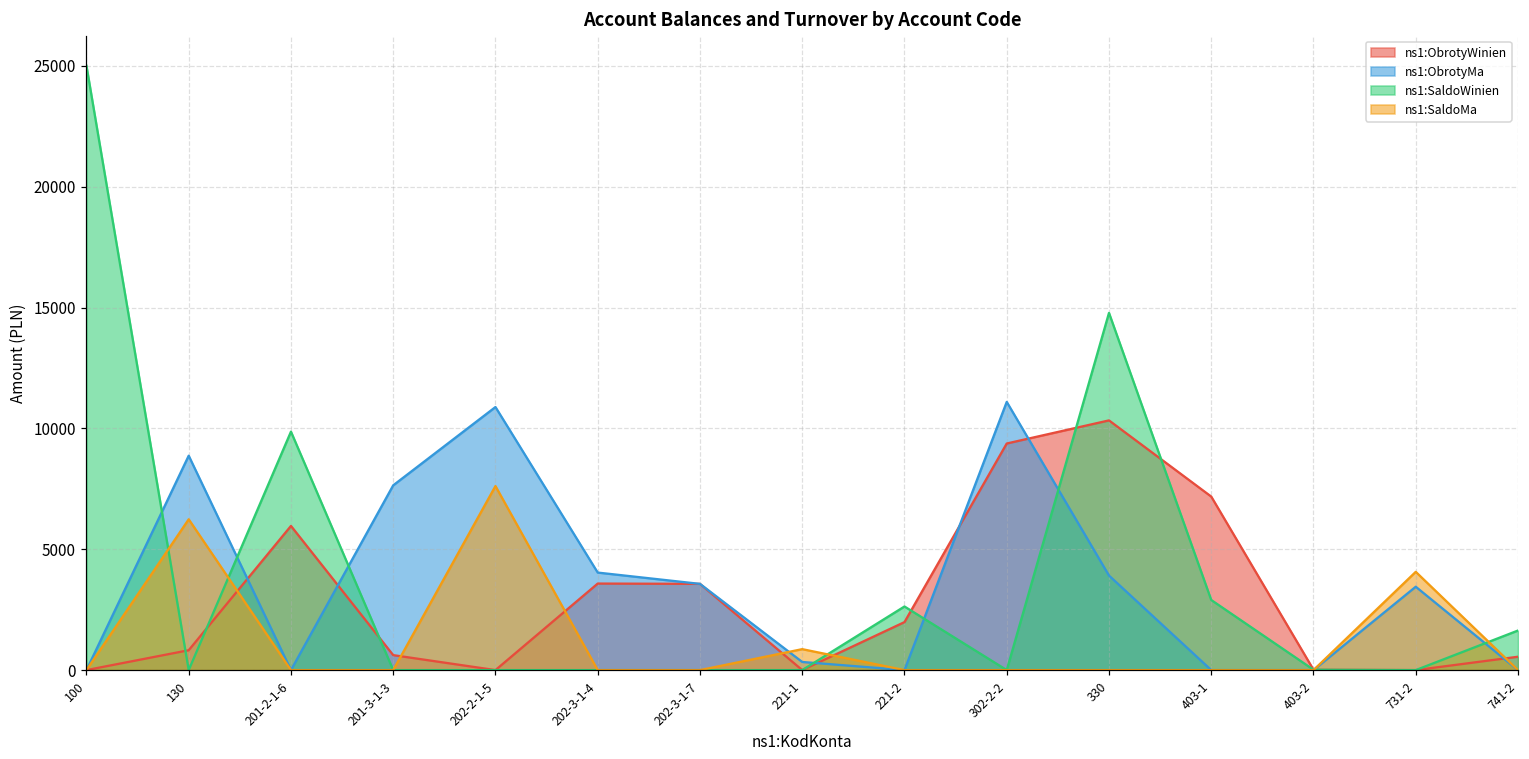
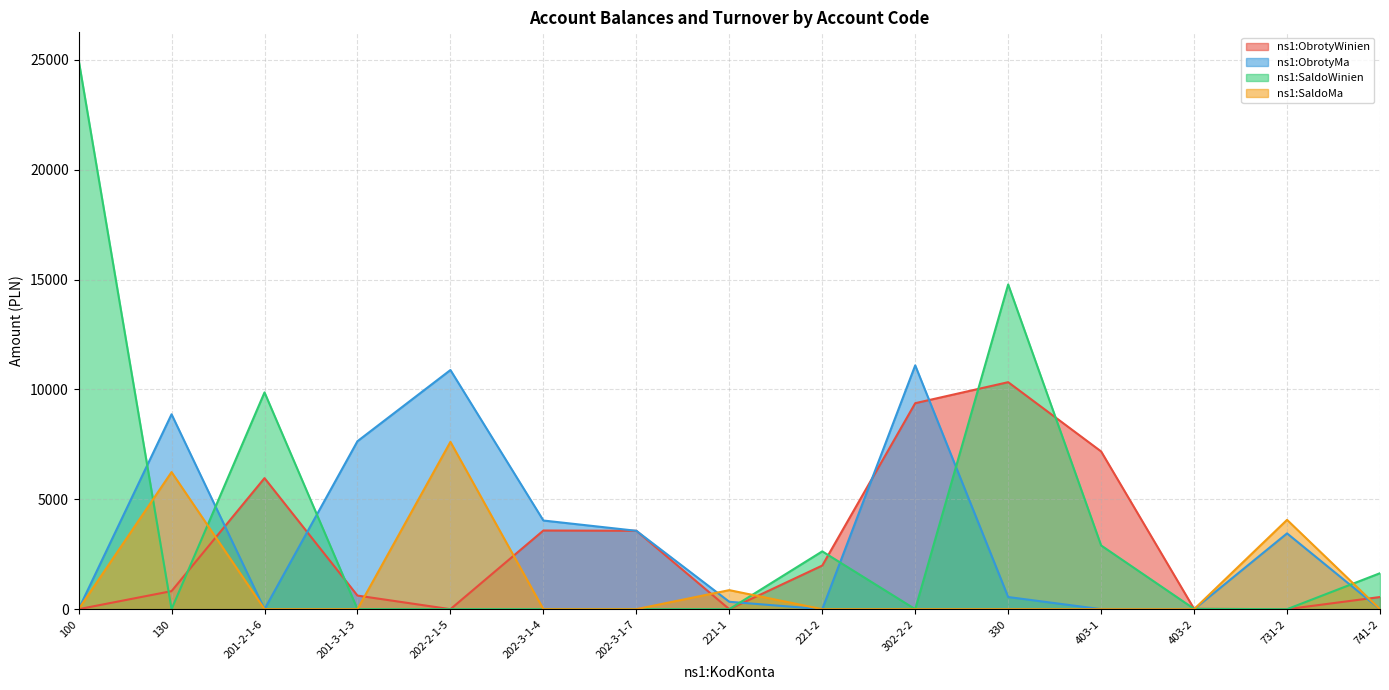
  {
    "ns1:ObrotyWinien": {
      "130": 800,
      "201-2-1-6": 6000,
      "201-3-1-3": 600,
      "202-3-1-4": 3600,
      "221-2": 2000,
      "302-2-2": 9400,
      "330": 10300,
      "403-1": 7200,
      "741-2": 600
    },
    "ns1:ObrotyMa": {
      "130": 8900,
      "201-3-1-3": 7600,
      "202-2-1-5": 10900,
      "202-3-1-4": 4000,
      "221-1": 300,
      "302-2-2": 11100,
-     "330": 3900,
+     "330": 600,
      "731-2": 3400
    },
    "ns1:SaldoWinien": {
      "100": 25000,
      "130": 0,
      "201-2-1-6": 9900,
      "221-2": 2600,
      "330": 14800,
      "403-1": 2900,
      "741-2": 1600
    },
    "ns1:SaldoMa": {
      "130": 6200,
      "202-2-1-5": 7600,
      "221-1": 900,
      "330": 0,
      "731-2": 4100
    }
  }
